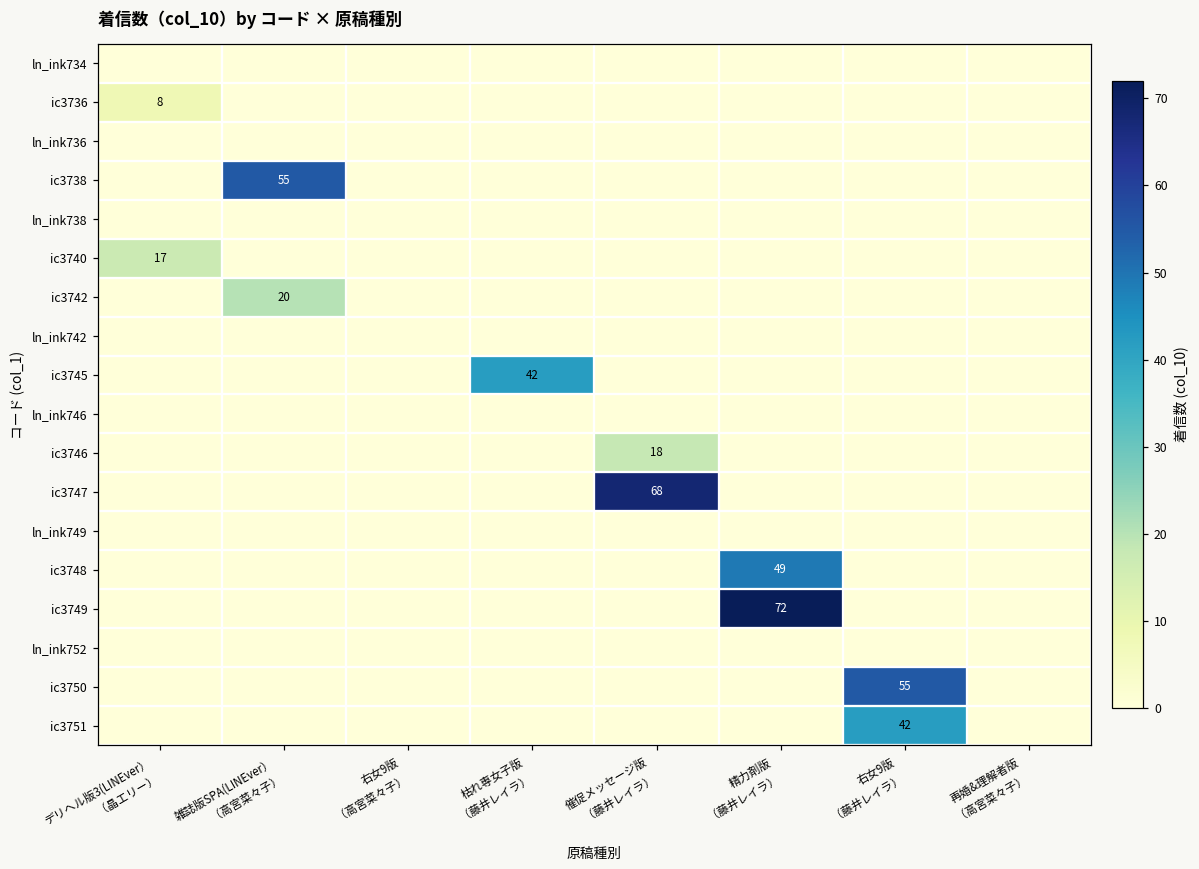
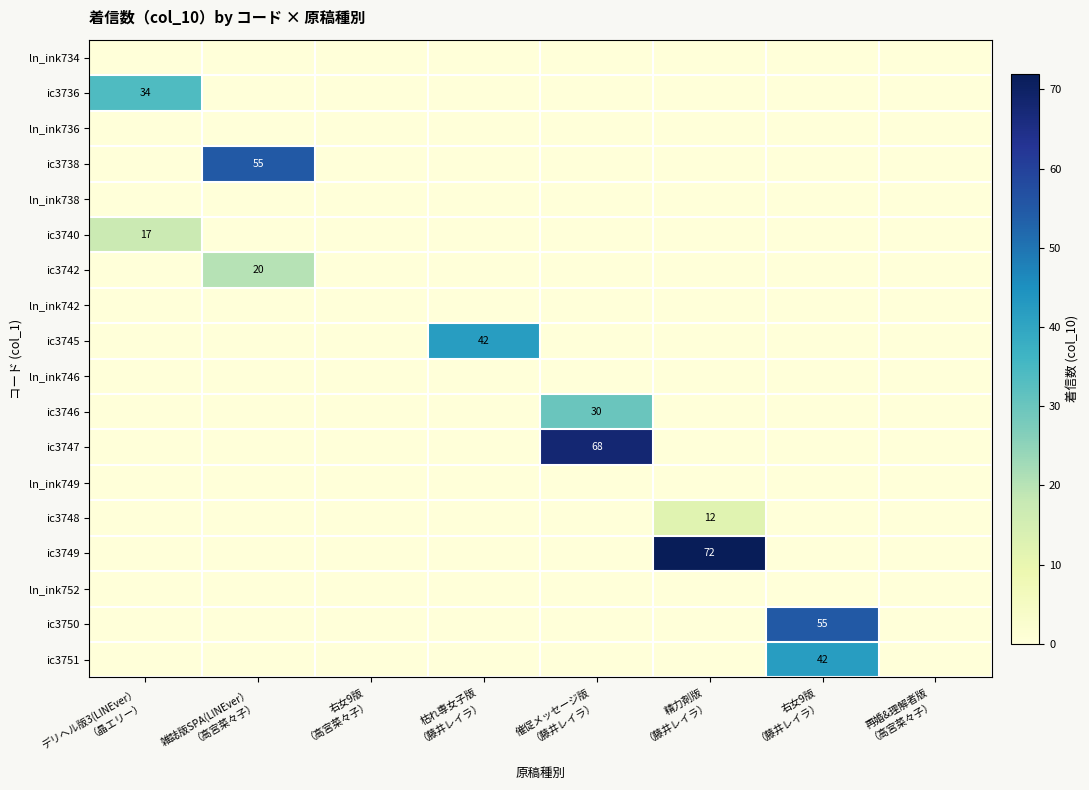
  {
    "ic3736": {
-     "デリヘル版3(LINEver） （晶エリー）": 8
+     "デリヘル版3(LINEver） （晶エリー）": 34
    },
    "ic3738": {
      "雑誌版SPA(LINEver） （高宮菜々子）": 55
    },
    "ic3740": {
      "デリヘル版3(LINEver） （晶エリー）": 17
    },
    "ic3742": {
      "雑誌版SPA(LINEver） （高宮菜々子）": 20
    },
    "ic3745": {
      "枯れ専女子版 （藤井レイラ）": 42
    },
    "ic3746": {
-     "催促メッセージ版 （藤井レイラ）": 18
+     "催促メッセージ版 （藤井レイラ）": 30
    },
    "ic3747": {
      "催促メッセージ版 （藤井レイラ）": 68
    },
    "ic3748": {
-     "精力剤版 （藤井レイラ）": 49
+     "精力剤版 （藤井レイラ）": 12
    },
    "ic3749": {
      "精力剤版 （藤井レイラ）": 72
    },
    "ic3750": {
      "右女9版 （藤井レイラ）": 55
    },
    "ic3751": {
      "右女9版 （藤井レイラ）": 42
    }
  }
